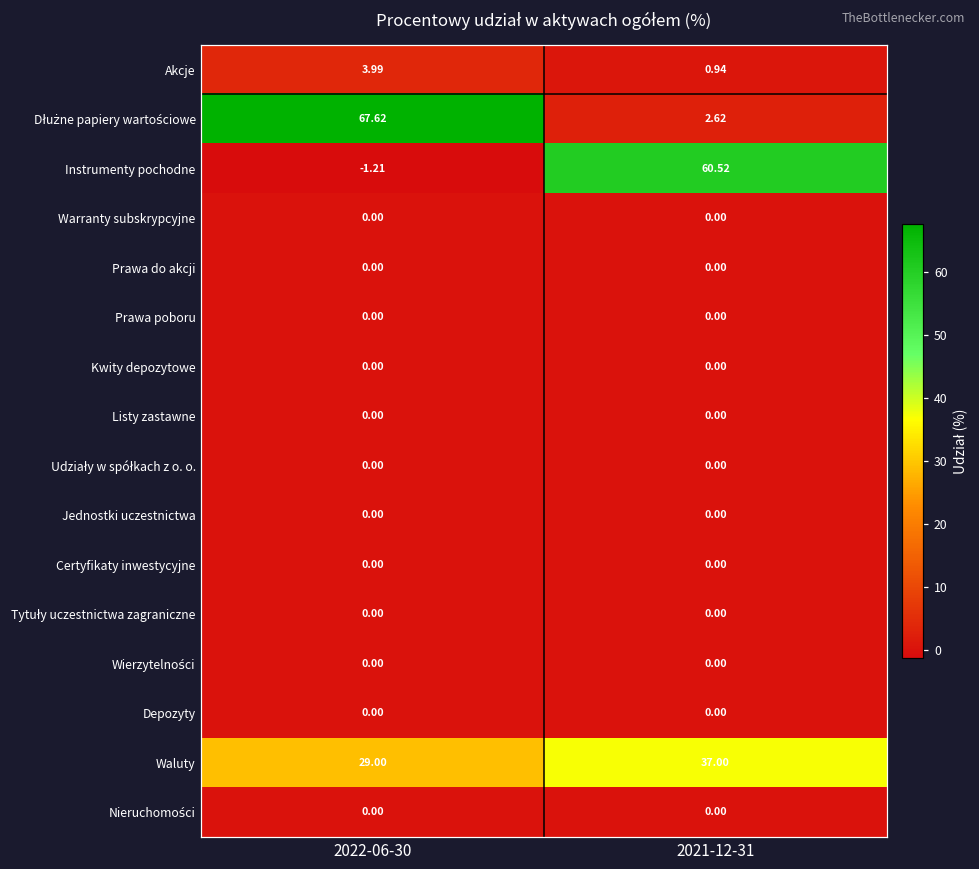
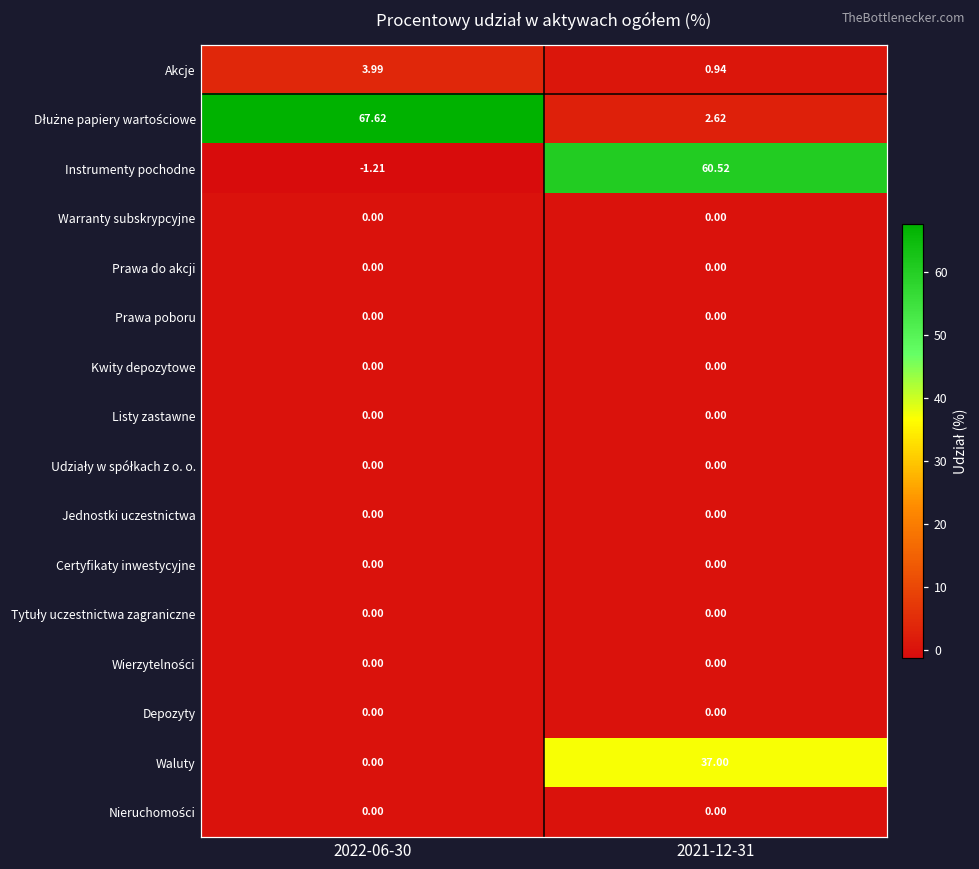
  {
    "Akcje": {
      "2022-06-30": 3.99,
      "2021-12-31": 0.94
    },
    "Dłużne papiery wartościowe": {
      "2022-06-30": 67.62,
      "2021-12-31": 2.62
    },
    "Instrumenty pochodne": {
      "2022-06-30": -1.21,
      "2021-12-31": 60.52
    },
    "Warranty subskrypcyjne": {
      "2022-06-30": 0.00,
      "2021-12-31": 0.00
    },
    "Prawa do akcji": {
      "2022-06-30": 0.00,
      "2021-12-31": 0.00
    },
    "Prawa poboru": {
      "2022-06-30": 0.00,
      "2021-12-31": 0.00
    },
    "Kwity depozytowe": {
      "2022-06-30": 0.00,
      "2021-12-31": 0.00
    },
    "Listy zastawne": {
      "2022-06-30": 0.00,
      "2021-12-31": 0.00
    },
    "Udziały w spółkach z o. o.": {
      "2022-06-30": 0.00,
      "2021-12-31": 0.00
    },
    "Jednostki uczestnictwa": {
      "2022-06-30": 0.00,
      "2021-12-31": 0.00
    },
    "Certyfikaty inwestycyjne": {
      "2022-06-30": 0.00,
      "2021-12-31": 0.00
    },
    "Tytuły uczestnictwa zagraniczne": {
      "2022-06-30": 0.00,
      "2021-12-31": 0.00
    },
    "Wierzytelności": {
      "2022-06-30": 0.00,
      "2021-12-31": 0.00
    },
    "Depozyty": {
      "2022-06-30": 0.00,
      "2021-12-31": 0.00
    },
    "Waluty": {
-     "2022-06-30": 29.00,
+     "2022-06-30": 0.00,
      "2021-12-31": 37.00
    },
    "Nieruchomości": {
      "2022-06-30": 0.00,
      "2021-12-31": 0.00
    }
  }
